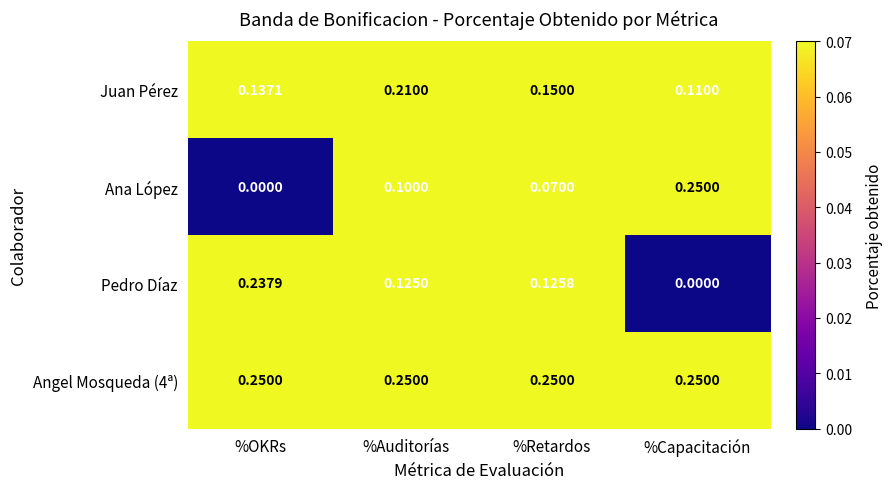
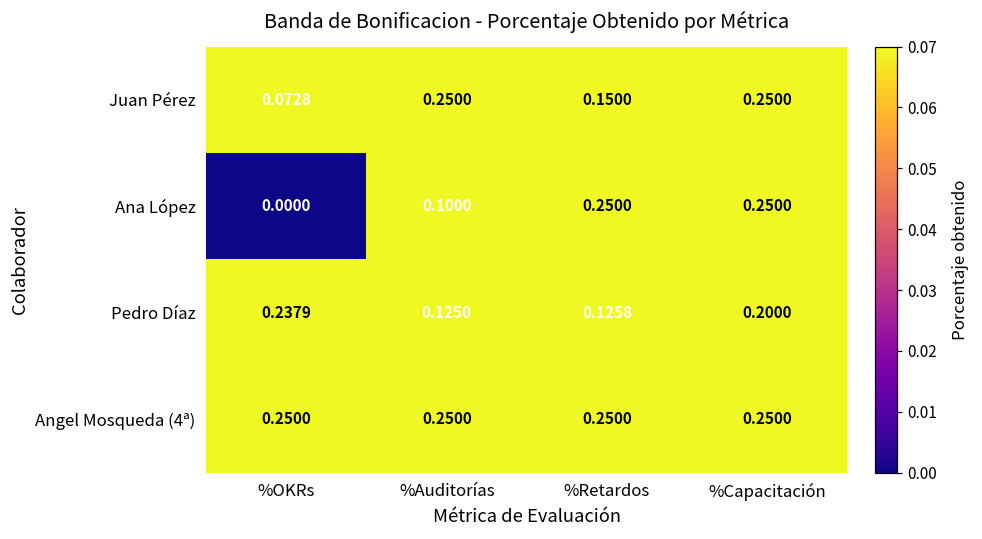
  {
    "Juan Pérez": {
-     "%OKRs": 0.1371,
-     "%Auditorías": 0.2100,
+     "%OKRs": 0.0728,
+     "%Auditorías": 0.2500,
      "%Retardos": 0.1500,
-     "%Capacitación": 0.1100
+     "%Capacitación": 0.2500
    },
    "Ana López": {
      "%OKRs": 0.0000,
      "%Auditorías": 0.1000,
-     "%Retardos": 0.0700,
+     "%Retardos": 0.2500,
      "%Capacitación": 0.2500
    },
    "Pedro Díaz": {
      "%OKRs": 0.2379,
      "%Auditorías": 0.1250,
      "%Retardos": 0.1258,
-     "%Capacitación": 0.0000
+     "%Capacitación": 0.2000
    },
    "Angel Mosqueda (4ª)": {
      "%OKRs": 0.2500,
      "%Auditorías": 0.2500,
      "%Retardos": 0.2500,
      "%Capacitación": 0.2500
    }
  }
